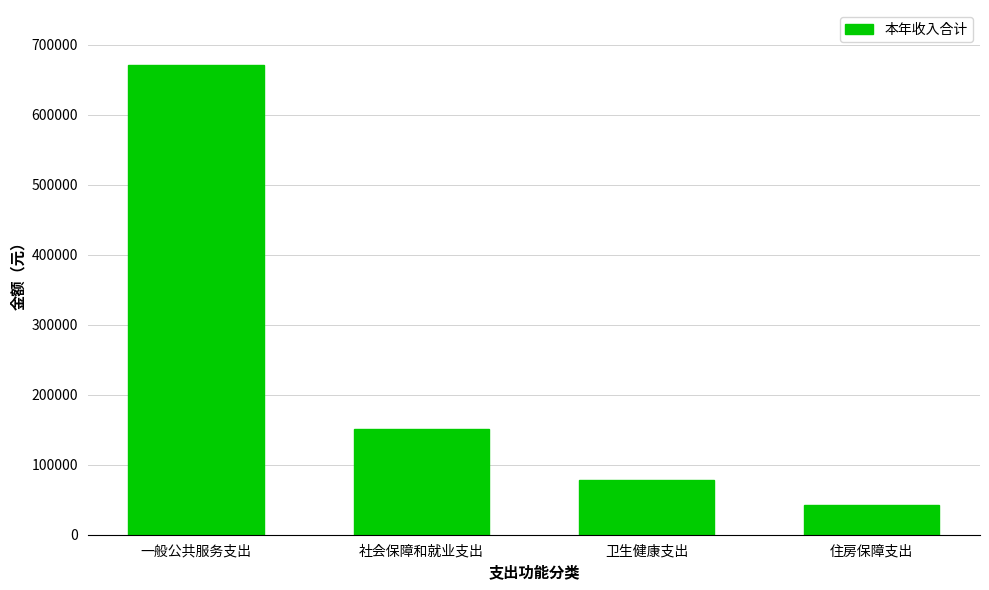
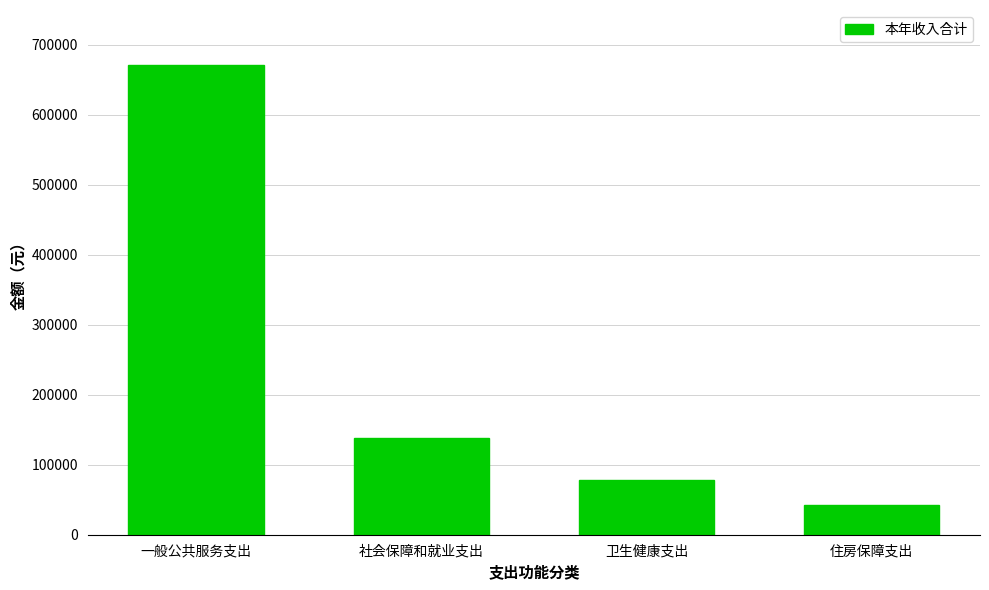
  {
    "一般公共服务支出": 670000,
-   "社会保障和就业支出": 150000,
+   "社会保障和就业支出": 140000,
    "卫生健康支出": 80000,
    "住房保障支出": 40000
  }
